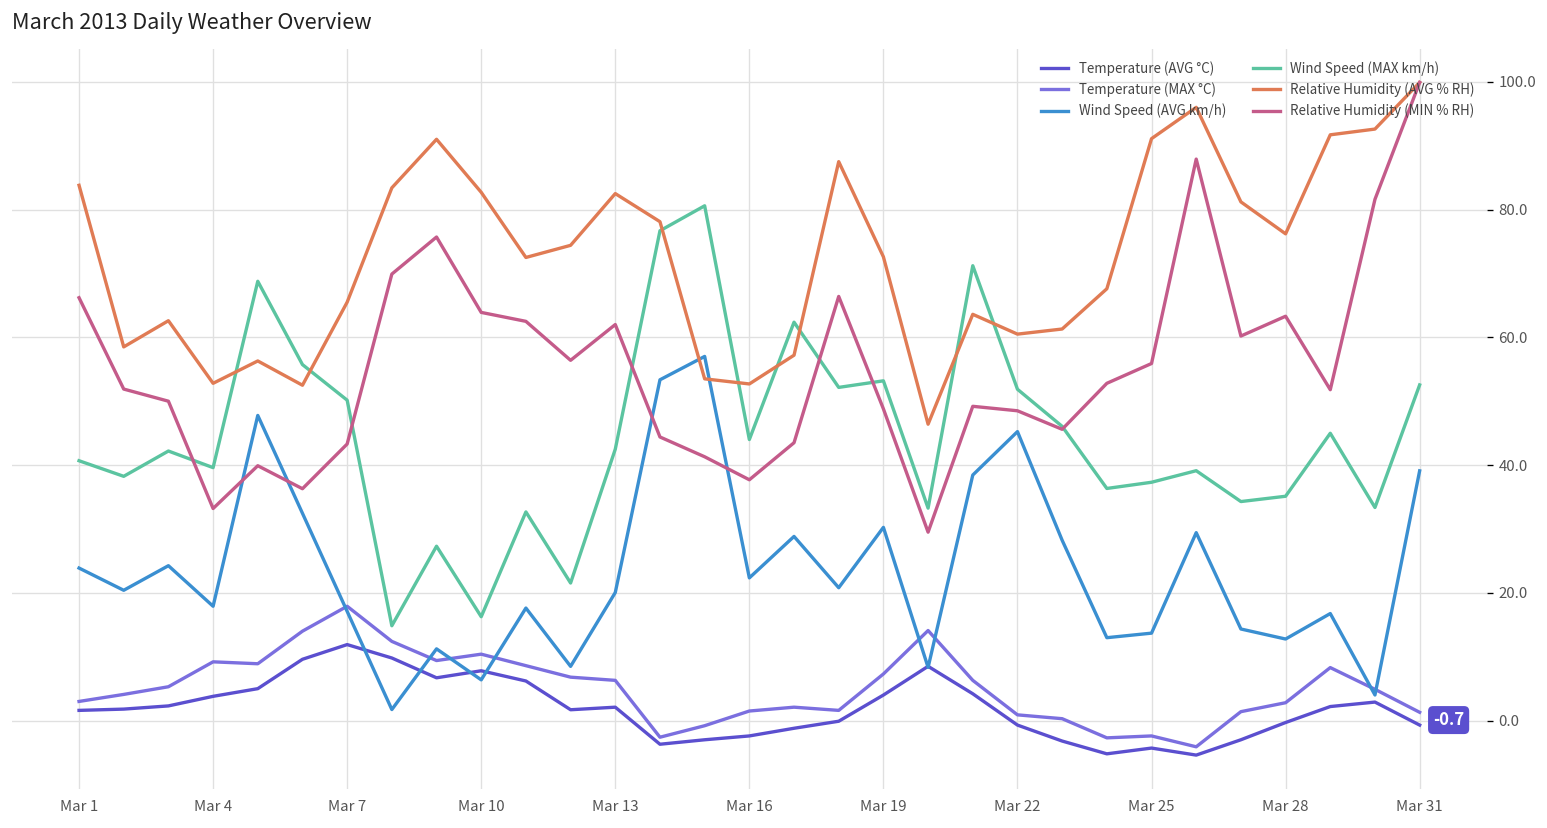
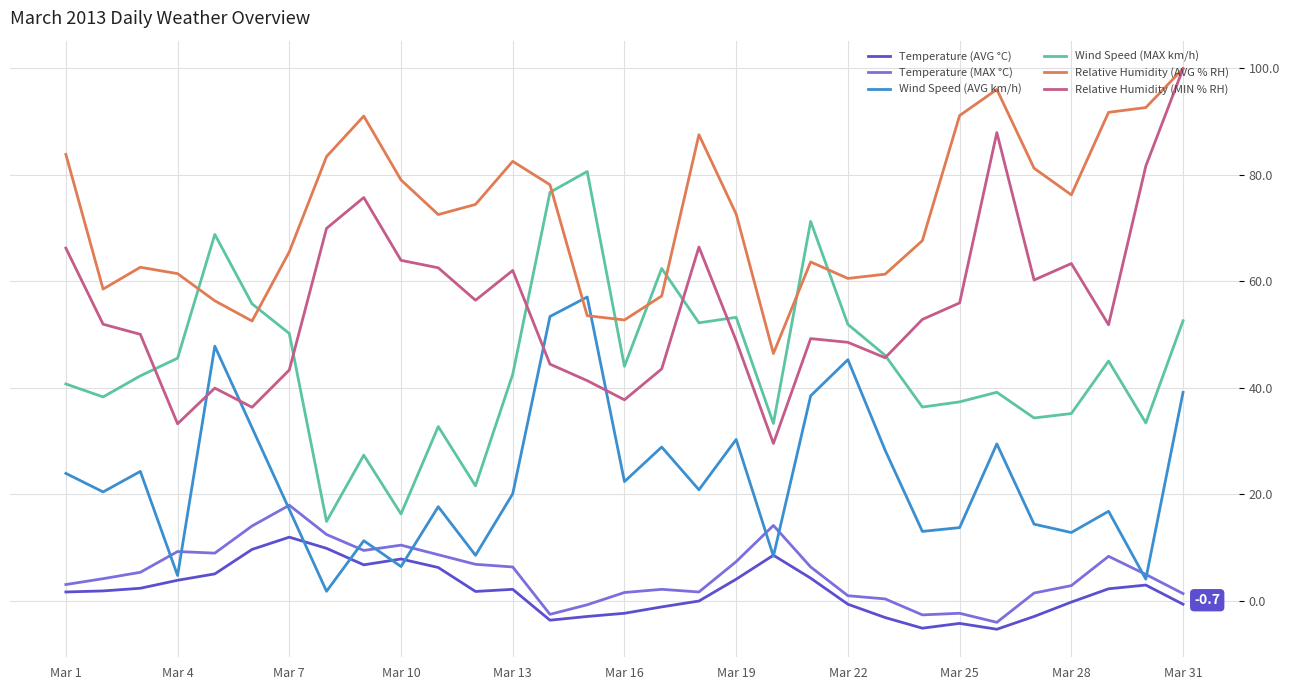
  {
    "Wind Speed (AVG km/h)": {
      "Mar 1": 24,
-     "Mar 4": 18,
+     "Mar 4": 5,
      "Mar 7": 17,
      "Mar 10": 6,
      "Mar 13": 20,
      "Mar 16": 22,
      "Mar 19": 30,
      "Mar 22": 45,
      "Mar 25": 14,
      "Mar 28": 13,
      "Mar 31": 39
    },
    "Wind Speed (MAX km/h)": {
      "Mar 1": 41,
-     "Mar 4": 40,
+     "Mar 4": 46,
      "Mar 7": 50,
      "Mar 10": 16,
      "Mar 13": 42,
      "Mar 16": 44,
      "Mar 19": 53,
      "Mar 22": 52,
      "Mar 25": 37,
      "Mar 28": 35,
      "Mar 31": 53
    },
    "Relative Humidity (AVG % RH)": {
      "Mar 1": 84,
-     "Mar 4": 53,
+     "Mar 4": 61,
      "Mar 7": 66,
-     "Mar 10": 83,
+     "Mar 10": 79,
      "Mar 13": 83,
      "Mar 16": 53,
      "Mar 19": 73,
      "Mar 22": 61,
      "Mar 25": 91,
      "Mar 28": 76
    },
    "Relative Humidity (MIN % RH)": {
      "Mar 1": 66,
      "Mar 4": 33,
      "Mar 7": 43,
      "Mar 10": 64,
      "Mar 13": 62,
      "Mar 16": 38,
      "Mar 19": 49,
      "Mar 22": 49,
      "Mar 25": 56,
      "Mar 28": 63
    }
  }
